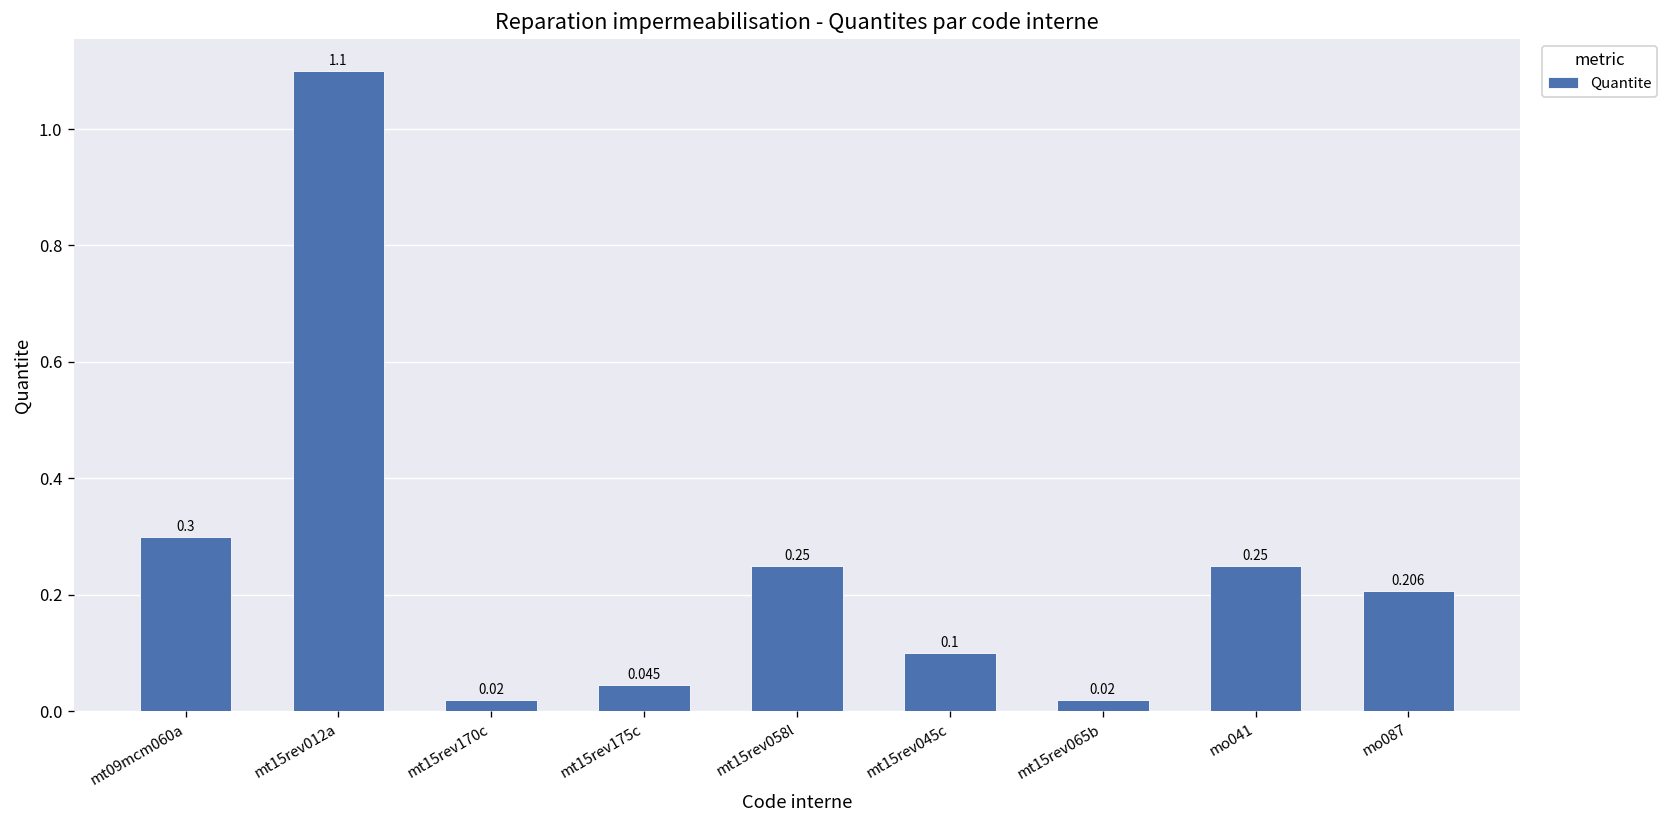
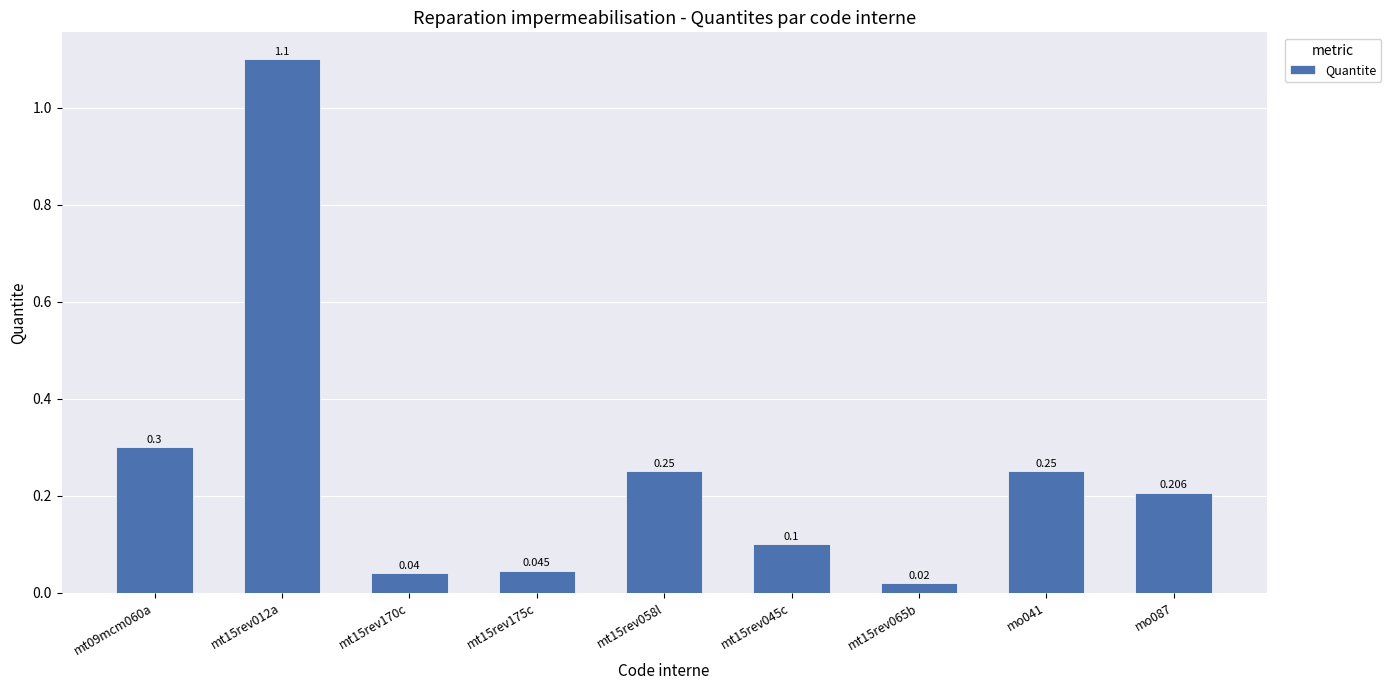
  {
    "mt09mcm060a": 0.3,
    "mt15rev012a": 1.1,
-   "mt15rev170c": 0.02,
+   "mt15rev170c": 0.04,
    "mt15rev175c": 0.045,
    "mt15rev058l": 0.25,
    "mt15rev045c": 0.1,
    "mt15rev065b": 0.02,
    "mo041": 0.25,
    "mo087": 0.206
  }
